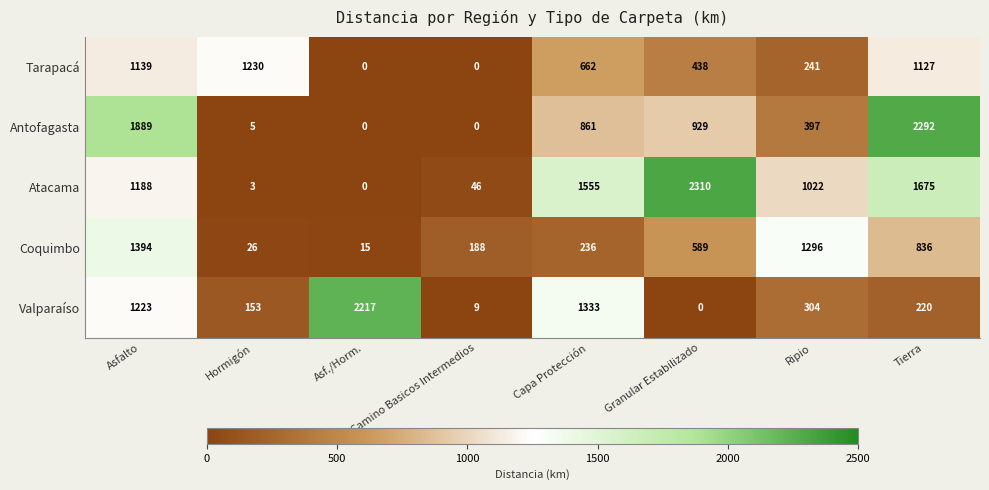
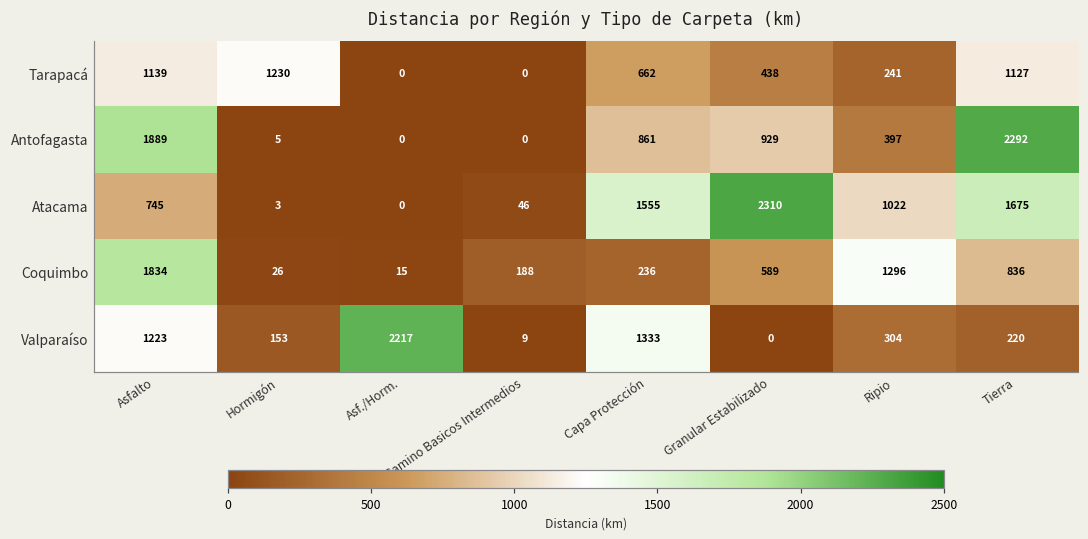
  {
    "Tarapacá": {
      "Asfalto": 1139,
      "Hormigón": 1230,
      "Asf./Horm.": 0,
      "Camino Basicos Intermedios": 0,
      "Capa Protección": 662,
      "Granular Estabilizado": 438,
      "Ripio": 241,
      "Tierra": 1127
    },
    "Antofagasta": {
      "Asfalto": 1889,
      "Hormigón": 5,
      "Asf./Horm.": 0,
      "Camino Basicos Intermedios": 0,
      "Capa Protección": 861,
      "Granular Estabilizado": 929,
      "Ripio": 397,
      "Tierra": 2292
    },
    "Atacama": {
-     "Asfalto": 1188,
+     "Asfalto": 745,
      "Hormigón": 3,
      "Asf./Horm.": 0,
      "Camino Basicos Intermedios": 46,
      "Capa Protección": 1555,
      "Granular Estabilizado": 2310,
      "Ripio": 1022,
      "Tierra": 1675
    },
    "Coquimbo": {
-     "Asfalto": 1394,
+     "Asfalto": 1834,
      "Hormigón": 26,
      "Asf./Horm.": 15,
      "Camino Basicos Intermedios": 188,
      "Capa Protección": 236,
      "Granular Estabilizado": 589,
      "Ripio": 1296,
      "Tierra": 836
    },
    "Valparaíso": {
      "Asfalto": 1223,
      "Hormigón": 153,
      "Asf./Horm.": 2217,
      "Camino Basicos Intermedios": 9,
      "Capa Protección": 1333,
      "Granular Estabilizado": 0,
      "Ripio": 304,
      "Tierra": 220
    }
  }
